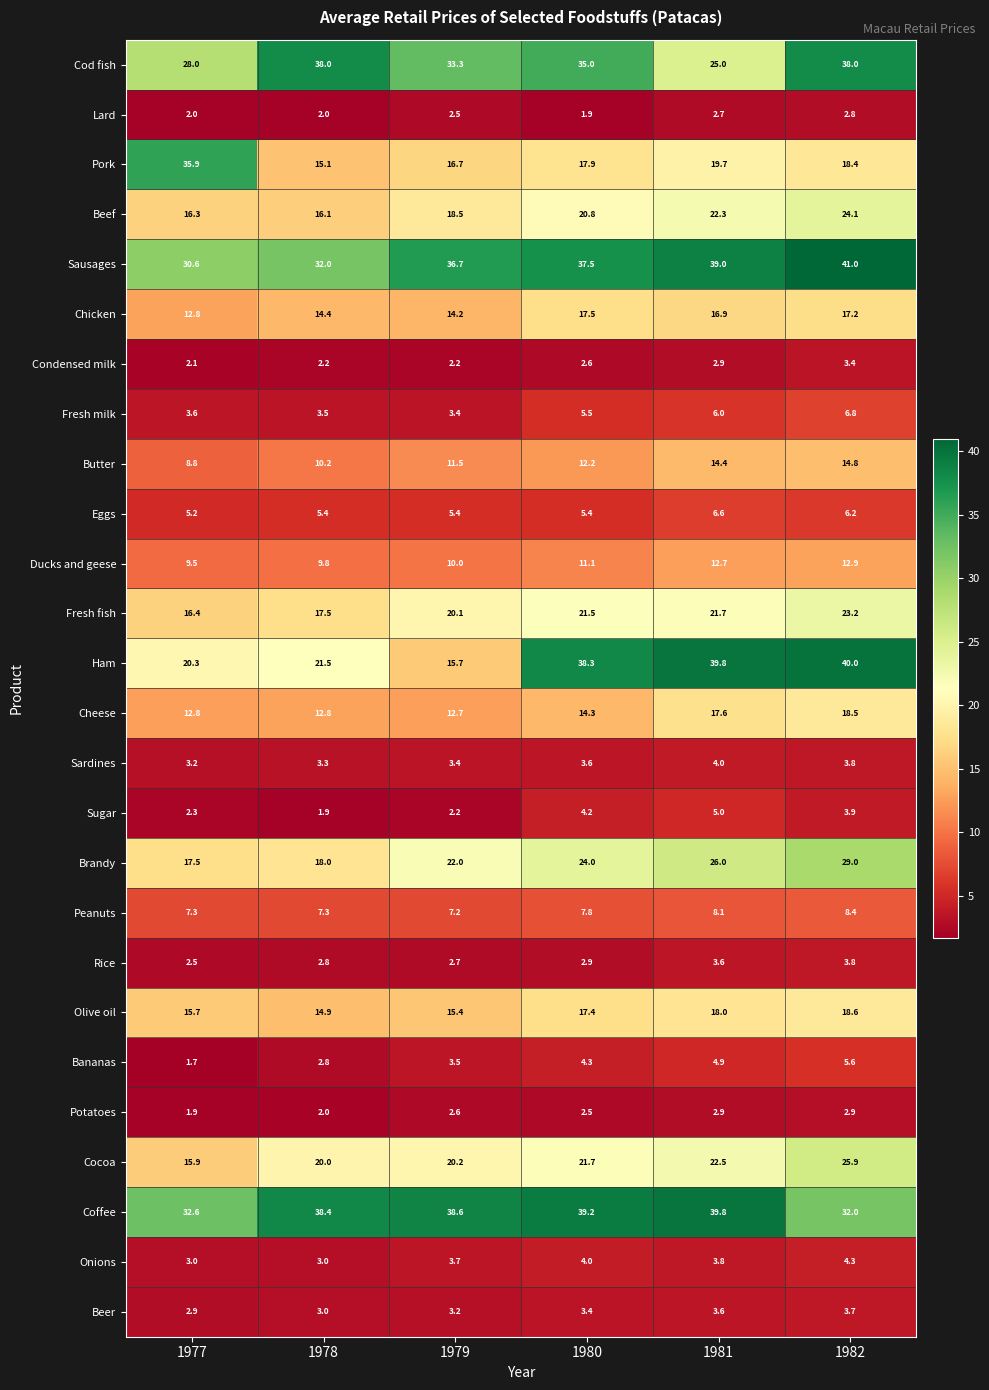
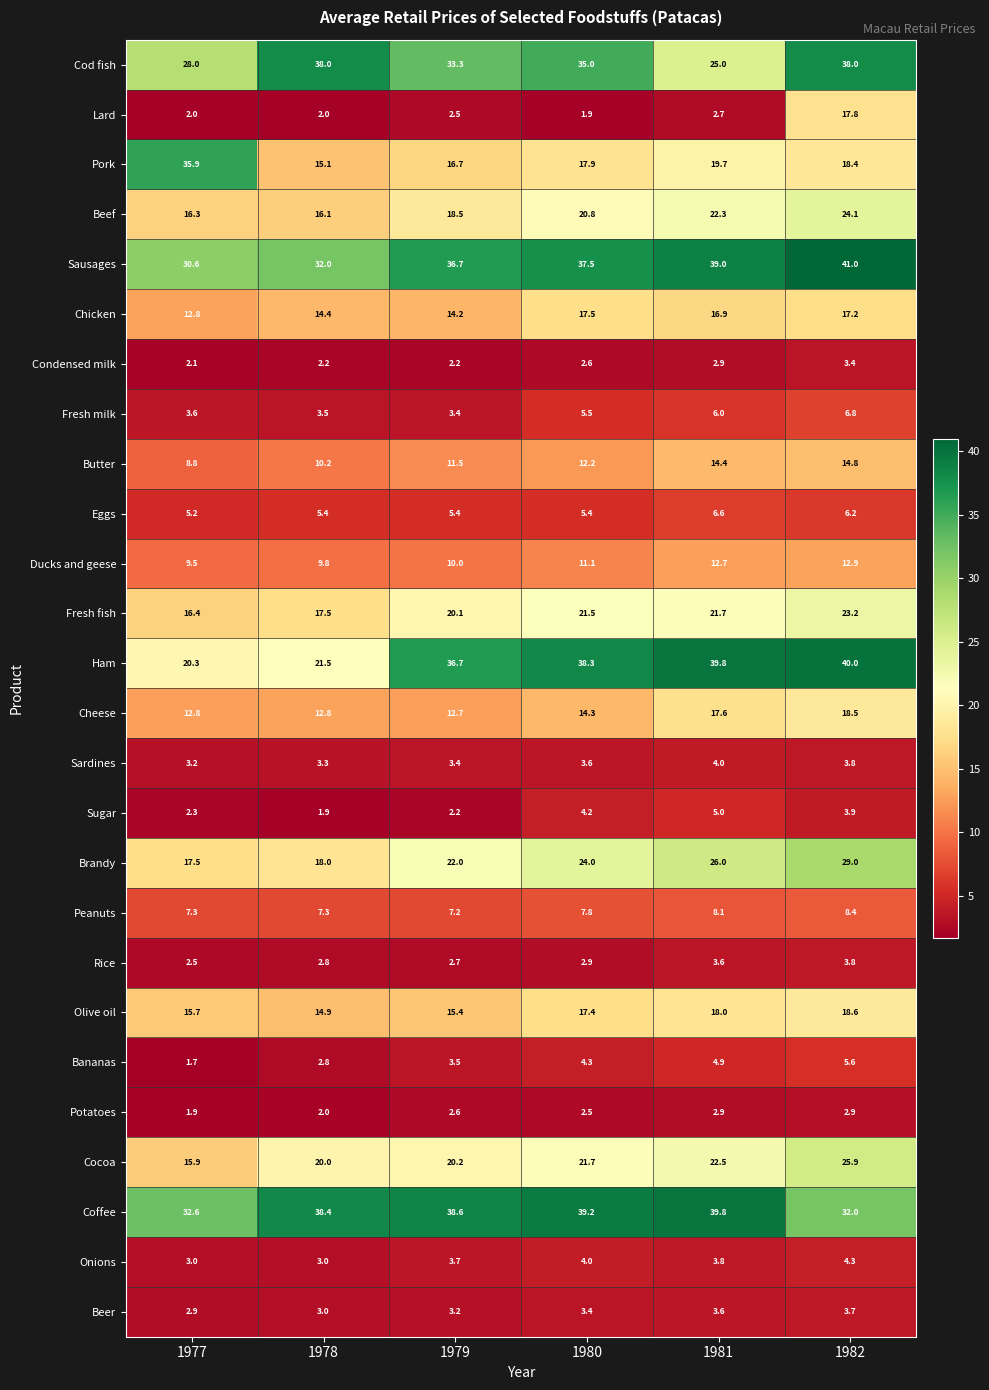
  {
    "Cod fish": {
      "1977": 28.0,
      "1978": 38.0,
      "1979": 33.3,
      "1980": 35.0,
      "1981": 25.0,
      "1982": 38.0
    },
    "Lard": {
      "1977": 2.0,
      "1978": 2.0,
      "1979": 2.5,
      "1980": 1.9,
      "1981": 2.7,
-     "1982": 2.8
+     "1982": 17.8
    },
    "Pork": {
      "1977": 35.9,
      "1978": 15.1,
      "1979": 16.7,
      "1980": 17.9,
      "1981": 19.7,
      "1982": 18.4
    },
    "Beef": {
      "1977": 16.3,
      "1978": 16.1,
      "1979": 18.5,
      "1980": 20.8,
      "1981": 22.3,
      "1982": 24.1
    },
    "Sausages": {
      "1977": 30.6,
      "1978": 32.0,
      "1979": 36.7,
      "1980": 37.5,
      "1981": 39.0,
      "1982": 41.0
    },
    "Chicken": {
      "1977": 12.8,
      "1978": 14.4,
      "1979": 14.2,
      "1980": 17.5,
      "1981": 16.9,
      "1982": 17.2
    },
    "Condensed milk": {
      "1977": 2.1,
      "1978": 2.2,
      "1979": 2.2,
      "1980": 2.6,
      "1981": 2.9,
      "1982": 3.4
    },
    "Fresh milk": {
      "1977": 3.6,
      "1978": 3.5,
      "1979": 3.4,
      "1980": 5.5,
      "1981": 6.0,
      "1982": 6.8
    },
    "Butter": {
      "1977": 8.8,
      "1978": 10.2,
      "1979": 11.5,
      "1980": 12.2,
      "1981": 14.4,
      "1982": 14.8
    },
    "Eggs": {
      "1977": 5.2,
      "1978": 5.4,
      "1979": 5.4,
      "1980": 5.4,
      "1981": 6.6,
      "1982": 6.2
    },
    "Ducks and geese": {
      "1977": 9.5,
      "1978": 9.8,
      "1979": 10.0,
      "1980": 11.1,
      "1981": 12.7,
      "1982": 12.9
    },
    "Fresh fish": {
      "1977": 16.4,
      "1978": 17.5,
      "1979": 20.1,
      "1980": 21.5,
      "1981": 21.7,
      "1982": 23.2
    },
    "Ham": {
      "1977": 20.3,
      "1978": 21.5,
-     "1979": 15.7,
+     "1979": 36.7,
      "1980": 38.3,
      "1981": 39.8,
      "1982": 40.0
    },
    "Cheese": {
      "1977": 12.8,
      "1978": 12.8,
      "1979": 12.7,
      "1980": 14.3,
      "1981": 17.6,
      "1982": 18.5
    },
    "Sardines": {
      "1977": 3.2,
      "1978": 3.3,
      "1979": 3.4,
      "1980": 3.6,
      "1981": 4.0,
      "1982": 3.8
    },
    "Sugar": {
      "1977": 2.3,
      "1978": 1.9,
      "1979": 2.2,
      "1980": 4.2,
      "1981": 5.0,
      "1982": 3.9
    },
    "Brandy": {
      "1977": 17.5,
      "1978": 18.0,
      "1979": 22.0,
      "1980": 24.0,
      "1981": 26.0,
      "1982": 29.0
    },
    "Peanuts": {
      "1977": 7.3,
      "1978": 7.3,
      "1979": 7.2,
      "1980": 7.8,
      "1981": 8.1,
      "1982": 8.4
    },
    "Rice": {
      "1977": 2.5,
      "1978": 2.8,
      "1979": 2.7,
      "1980": 2.9,
      "1981": 3.6,
      "1982": 3.8
    },
    "Olive oil": {
      "1977": 15.7,
      "1978": 14.9,
      "1979": 15.4,
      "1980": 17.4,
      "1981": 18.0,
      "1982": 18.6
    },
    "Bananas": {
      "1977": 1.7,
      "1978": 2.8,
      "1979": 3.5,
      "1980": 4.3,
      "1981": 4.9,
      "1982": 5.6
    },
    "Potatoes": {
      "1977": 1.9,
      "1978": 2.0,
      "1979": 2.6,
      "1980": 2.5,
      "1981": 2.9,
      "1982": 2.9
    },
    "Cocoa": {
      "1977": 15.9,
      "1978": 20.0,
      "1979": 20.2,
      "1980": 21.7,
      "1981": 22.5,
      "1982": 25.9
    },
    "Coffee": {
      "1977": 32.6,
      "1978": 38.4,
      "1979": 38.6,
      "1980": 39.2,
      "1981": 39.8,
      "1982": 32.0
    },
    "Onions": {
      "1977": 3.0,
      "1978": 3.0,
      "1979": 3.7,
      "1980": 4.0,
      "1981": 3.8,
      "1982": 4.3
    },
    "Beer": {
      "1977": 2.9,
      "1978": 3.0,
      "1979": 3.2,
      "1980": 3.4,
      "1981": 3.6,
      "1982": 3.7
    }
  }
